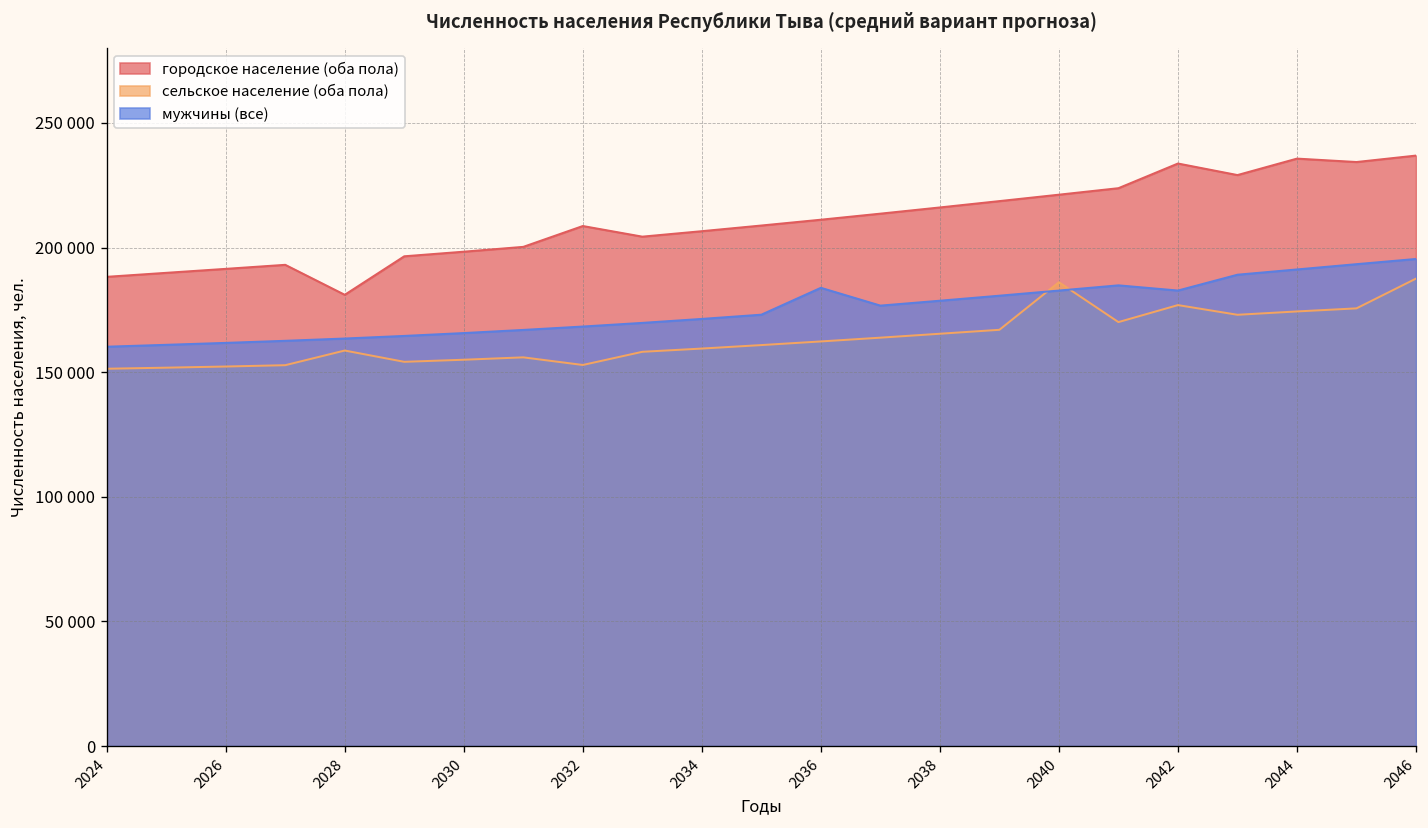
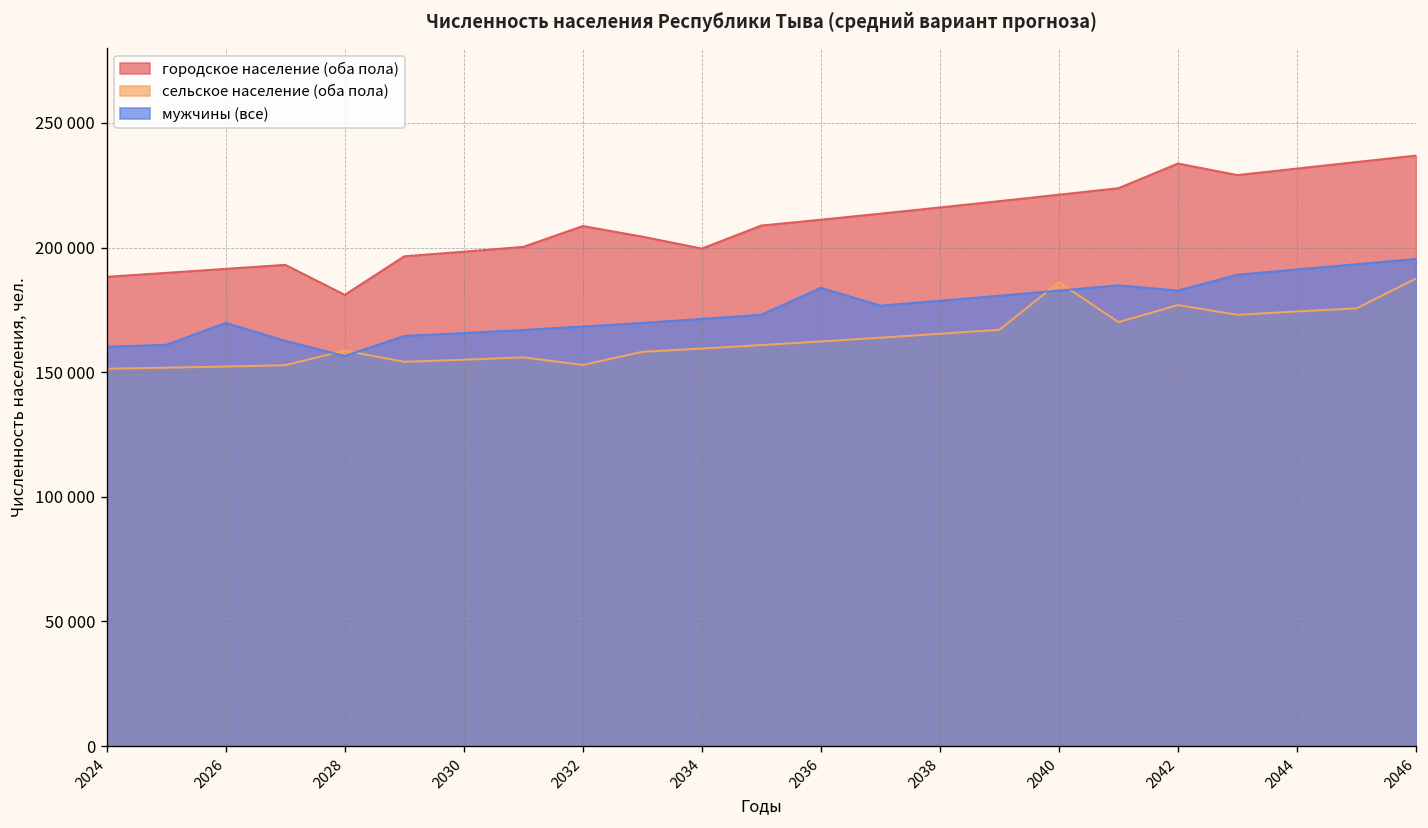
  {
    "городское население (оба пола)": {
      "2024": 188000,
      "2026": 191000,
      "2028": 181000,
      "2030": 198000,
      "2032": 209000,
-     "2034": 207000,
+     "2034": 200000,
      "2036": 211000,
      "2038": 216000,
      "2040": 221000,
      "2042": 234000,
-     "2044": 236000,
+     "2044": 232000,
      "2046": 237000
    },
    "сельское население (оба пола)": {
      "2024": 151000,
      "2026": 152000,
      "2028": 159000,
      "2030": 155000,
      "2032": 153000,
      "2034": 159000,
      "2036": 162000,
      "2038": 165000,
      "2040": 186000,
      "2042": 177000,
      "2044": 174000,
      "2046": 188000
    },
    "мужчины (все)": {
      "2024": 160000,
-     "2026": 162000,
-     "2028": 164000,
+     "2026": 170000,
+     "2028": 156000,
      "2030": 166000,
      "2032": 168000,
      "2034": 171000,
      "2036": 184000,
      "2038": 179000,
      "2040": 183000,
      "2042": 183000,
      "2044": 191000,
      "2046": 195000
    }
  }
